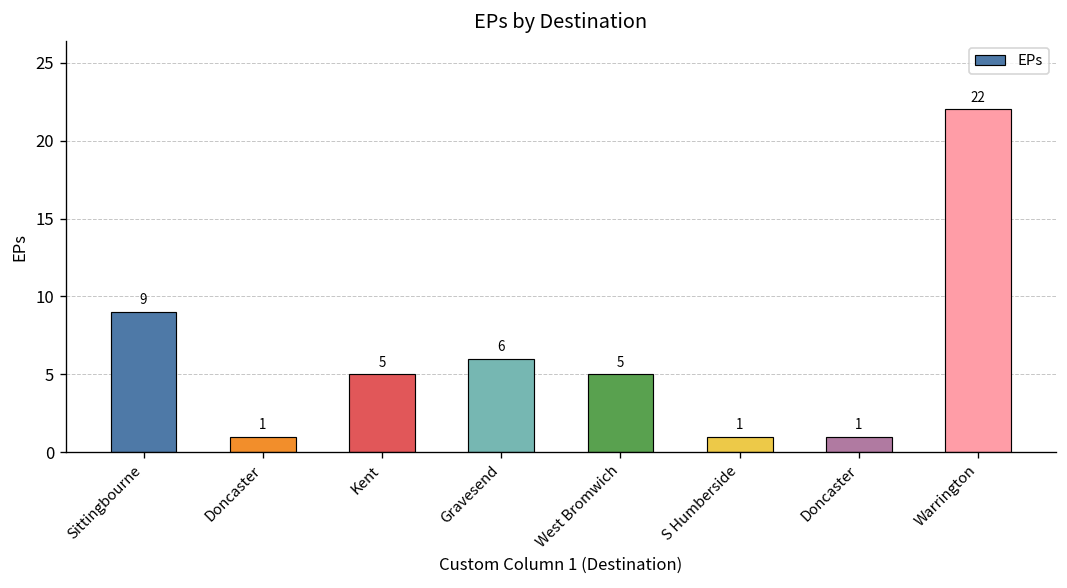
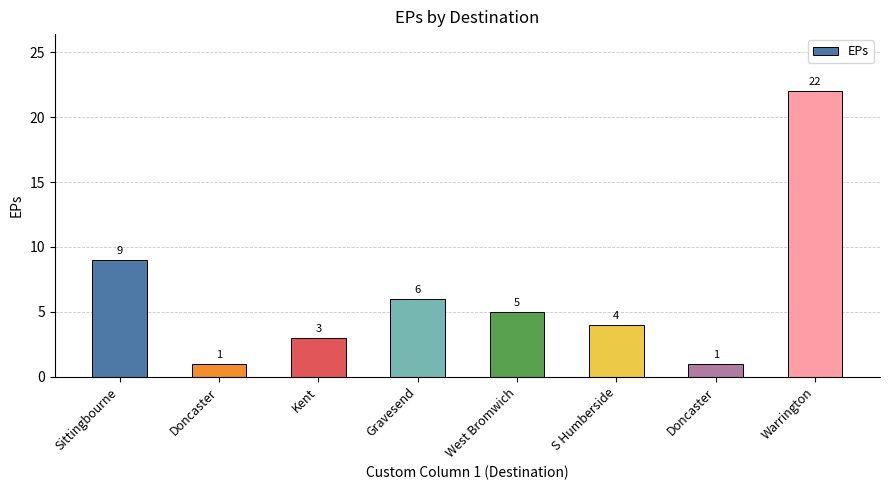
  {
    "Sittingbourne": 9,
-   "Kent": 5,
+   "Kent": 3,
    "Gravesend": 6,
    "West Bromwich": 5,
-   "S Humberside": 1,
+   "S Humberside": 4,
    "Warrington": 22
  }
